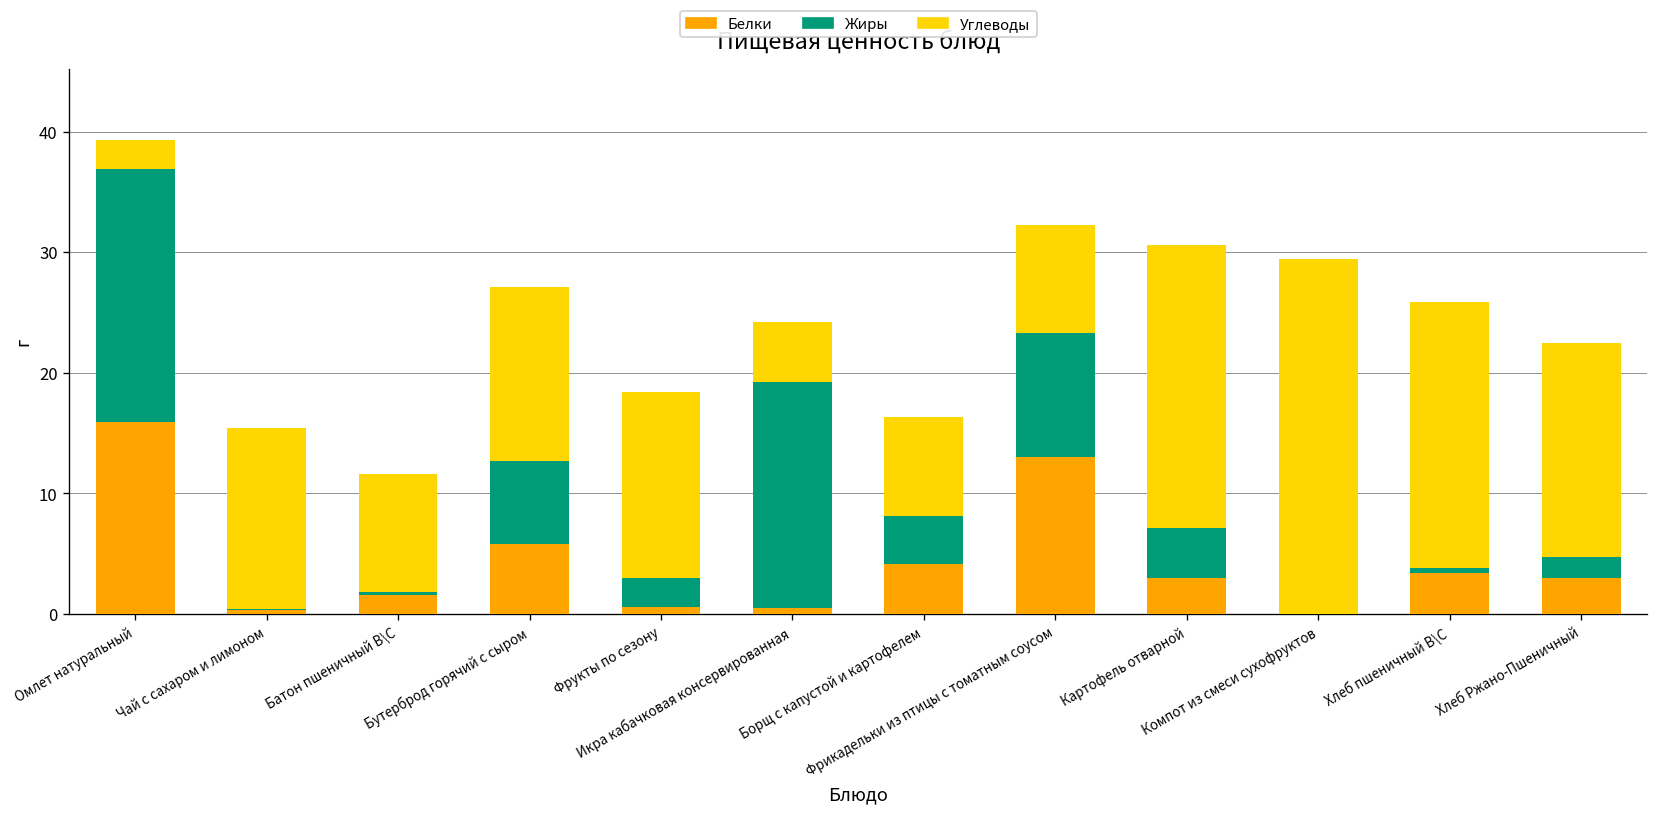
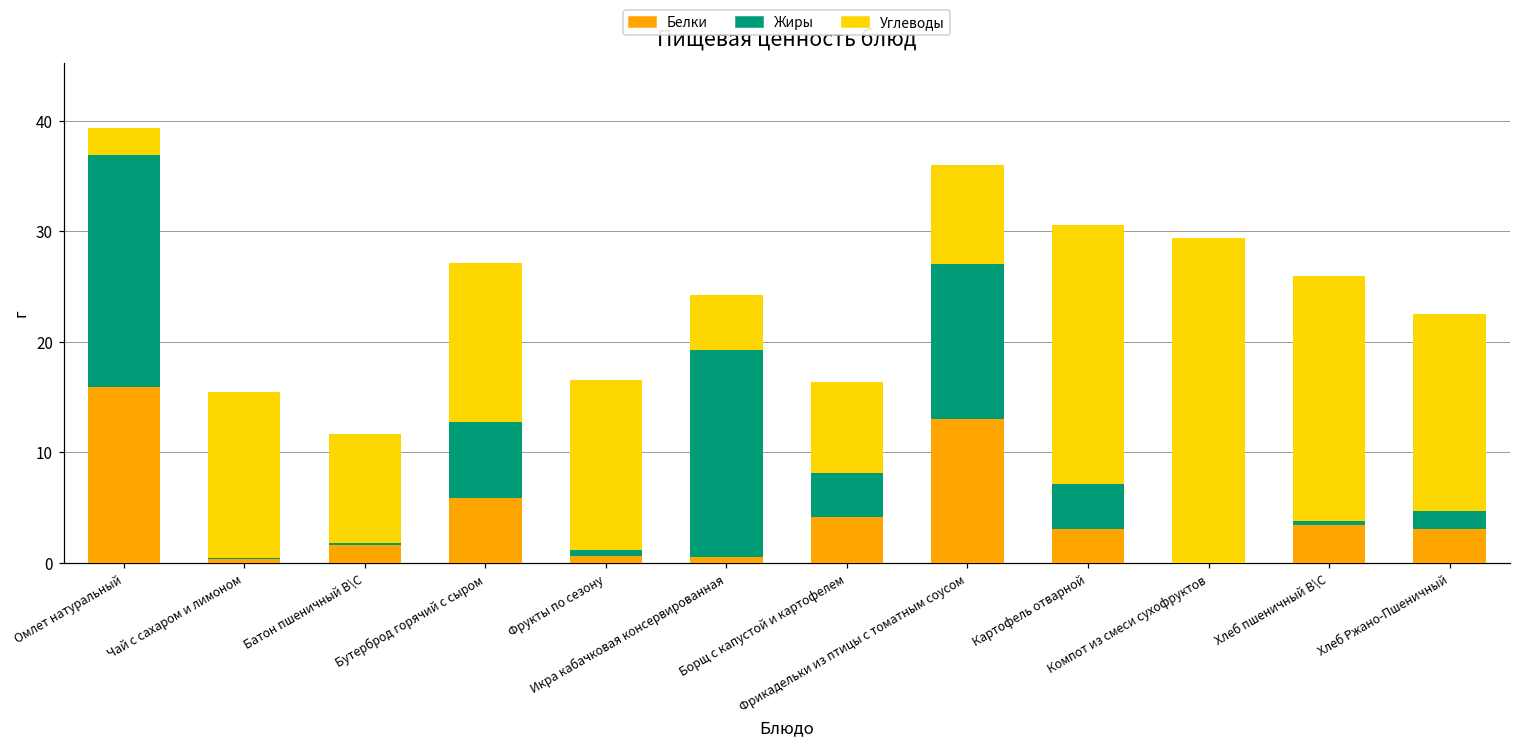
  {
    "Жиры": {
      "Омлет натуральный": 21.0,
      "Бутерброд горячий с сыром": 6.9,
-     "Фрукты по сезону": 2.4,
+     "Фрукты по сезону": 0.5,
      "Икра кабачковая консервированная": 18.7,
      "Борщ с капустой и картофелем": 4.0,
-     "Фрикадельки из птицы с томатным соусом": 10.3,
+     "Фрикадельки из птицы с томатным соусом": 14.0,
      "Картофель отварной": 4.1,
      "Компот из смеси сухофруктов": 0.0,
      "Хлеб пшеничный В\\С": 0.4,
      "Хлеб Ржано-Пшеничный": 1.7
    }
  }
